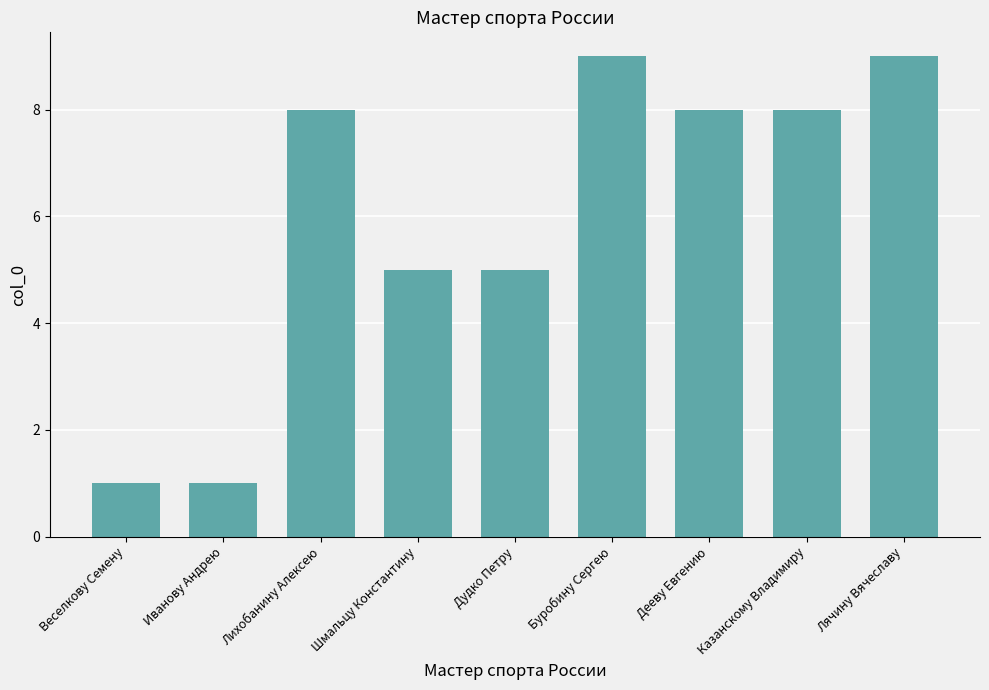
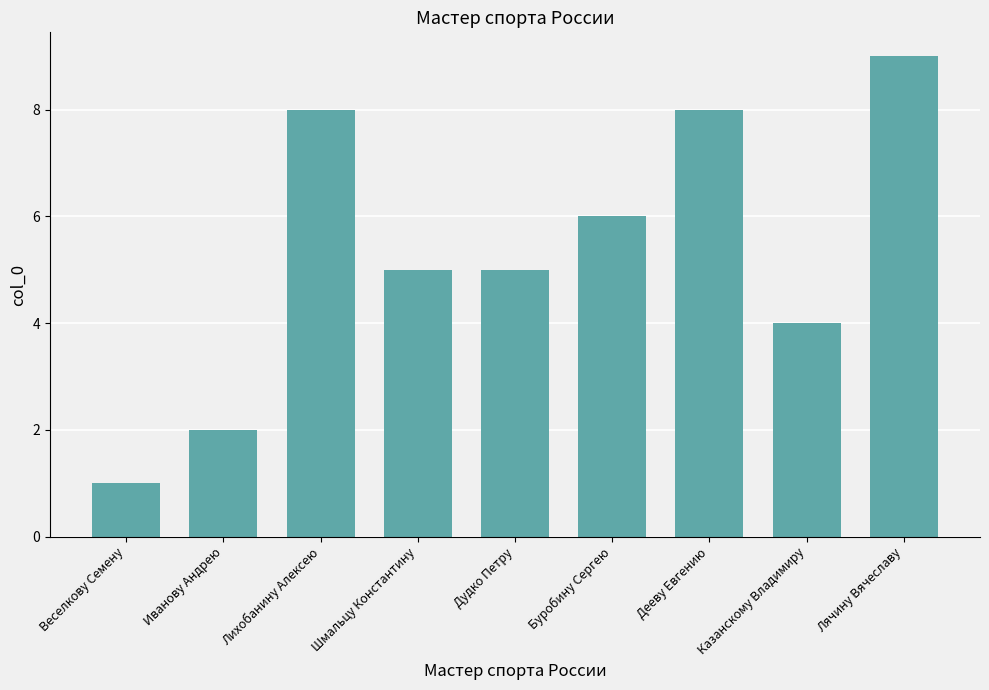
  {
    "Веселкову Семену": 1,
-   "Иванову Андрею": 1,
+   "Иванову Андрею": 2,
    "Лихобанину Алексею": 8,
    "Шмальцу Константину": 5,
    "Дудко Петру": 5,
-   "Буробину Сергею": 9,
+   "Буробину Сергею": 6,
    "Дееву Евгению": 8,
-   "Казанскому Владимиру": 8,
+   "Казанскому Владимиру": 4,
    "Лячину Вячеславу": 9
  }
